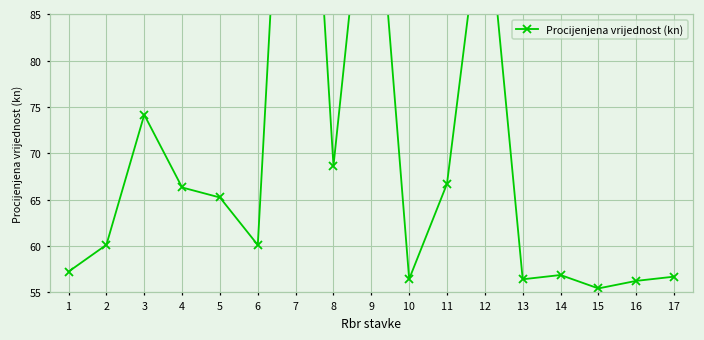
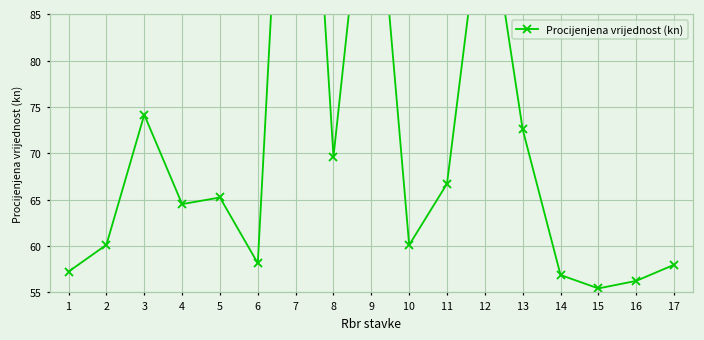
  {
    "1": 57,
    "2": 60,
    "3": 74,
-   "4": 66,
+   "4": 65,
    "5": 65,
-   "6": 60,
-   "8": 69,
-   "10": 56,
+   "6": 58,
+   "8": 70,
+   "10": 60,
    "11": 67,
-   "13": 56,
+   "13": 73,
    "14": 57,
    "15": 55,
    "16": 56,
-   "17": 57
+   "17": 58
  }
